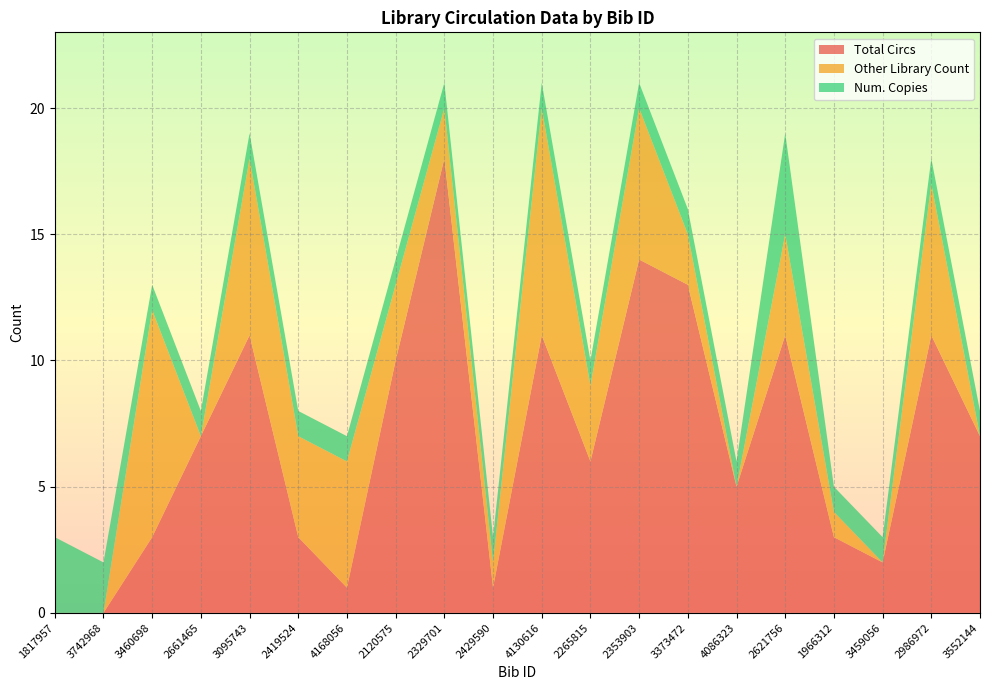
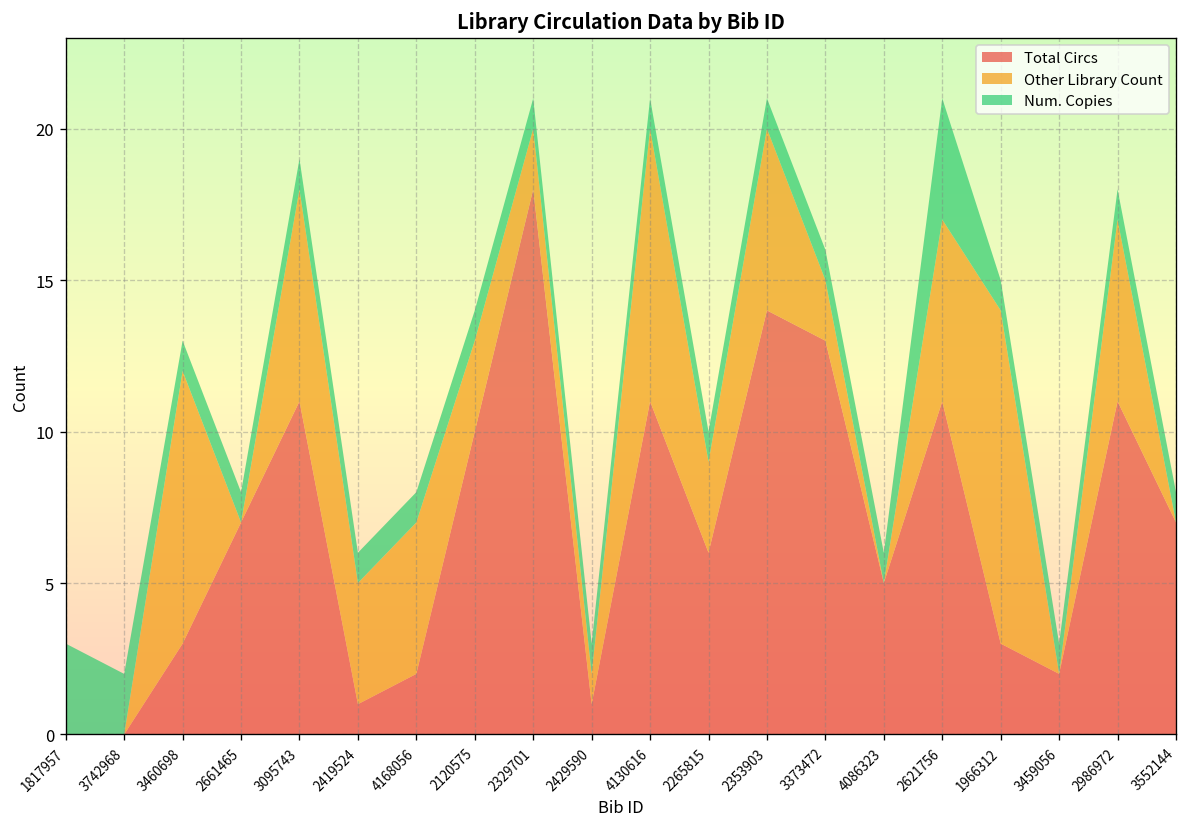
  {
    "Total Circs": {
      "3460698": 3,
      "3095743": 11,
-     "2419524": 3,
-     "4168056": 1,
+     "2419524": 1,
+     "4168056": 2,
      "2120575": 10,
      "2329701": 18,
      "2429590": 1,
      "4130616": 11,
      "2265815": 6,
      "2353903": 14,
      "3373472": 13,
      "2621756": 11,
      "1966312": 3,
      "2986972": 11
    },
    "Other Library Count": {
      "3460698": 9,
      "3095743": 7,
      "2419524": 4,
      "4168056": 5,
      "2120575": 3,
      "2329701": 2,
      "2429590": 1,
      "4130616": 9,
      "2265815": 3,
      "2353903": 6,
      "3373472": 2,
-     "2621756": 4,
-     "1966312": 1,
+     "2621756": 6,
+     "1966312": 11,
      "2986972": 6
    },
    "Num. Copies": {
      "1817957": 3,
      "3742968": 2,
      "3460698": 1,
      "2661465": 1,
      "3095743": 1,
      "2419524": 1,
      "4168056": 1,
      "2120575": 1,
      "2329701": 1,
      "2429590": 1,
      "4130616": 1,
      "2265815": 1,
      "2353903": 1,
      "3373472": 1,
      "4086323": 1,
      "2621756": 4,
      "1966312": 1,
      "3459056": 1,
      "2986972": 1,
      "3552144": 1
    }
  }
